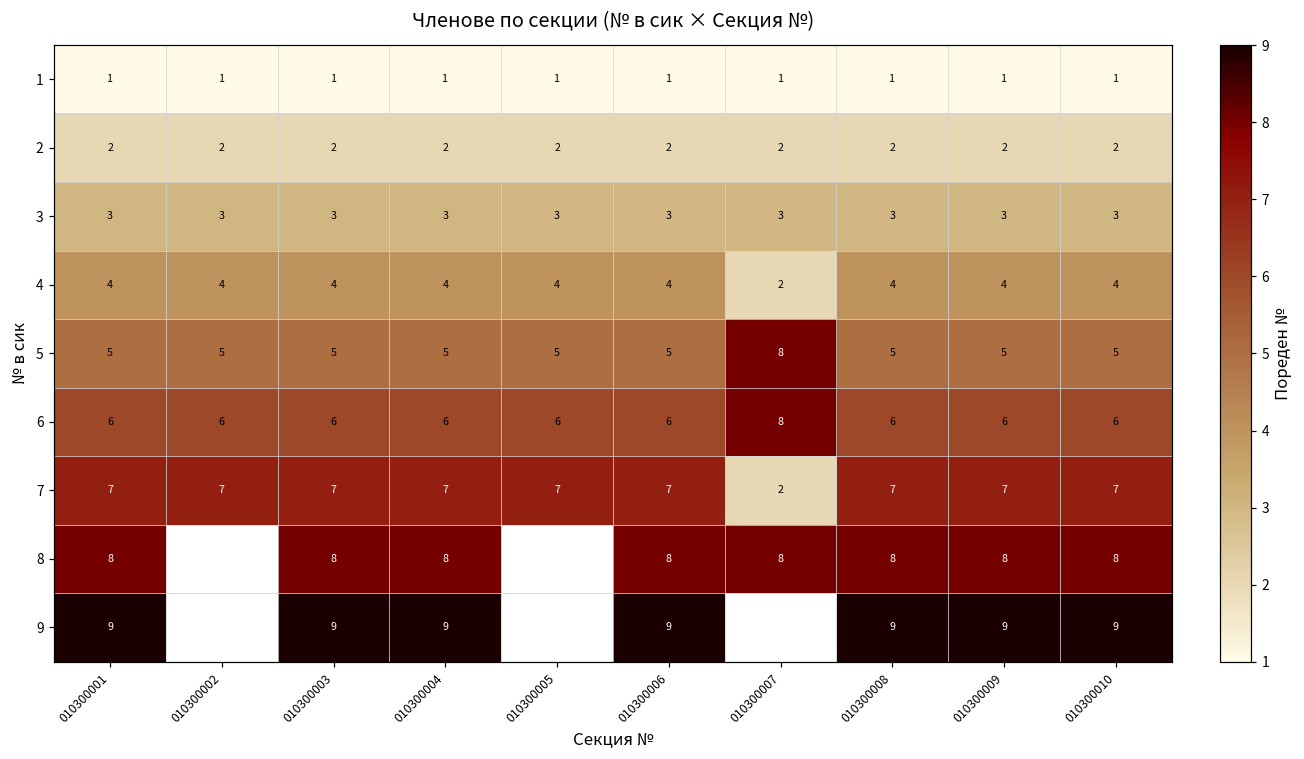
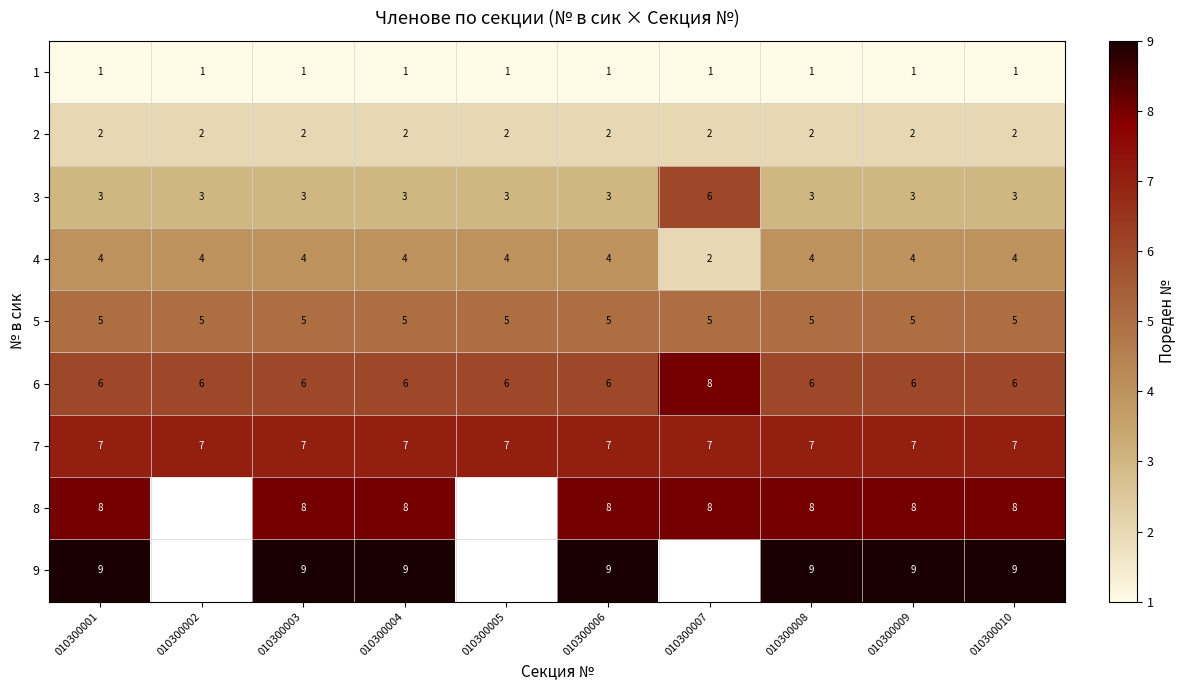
  {
    "1": {
      "010300001": 1,
      "010300002": 1,
      "010300003": 1,
      "010300004": 1,
      "010300005": 1,
      "010300006": 1,
      "010300007": 1,
      "010300008": 1,
      "010300009": 1,
      "010300010": 1
    },
    "2": {
      "010300001": 2,
      "010300002": 2,
      "010300003": 2,
      "010300004": 2,
      "010300005": 2,
      "010300006": 2,
      "010300007": 2,
      "010300008": 2,
      "010300009": 2,
      "010300010": 2
    },
    "3": {
      "010300001": 3,
      "010300002": 3,
      "010300003": 3,
      "010300004": 3,
      "010300005": 3,
      "010300006": 3,
-     "010300007": 3,
+     "010300007": 6,
      "010300008": 3,
      "010300009": 3,
      "010300010": 3
    },
    "4": {
      "010300001": 4,
      "010300002": 4,
      "010300003": 4,
      "010300004": 4,
      "010300005": 4,
      "010300006": 4,
      "010300007": 2,
      "010300008": 4,
      "010300009": 4,
      "010300010": 4
    },
    "5": {
      "010300001": 5,
      "010300002": 5,
      "010300003": 5,
      "010300004": 5,
      "010300005": 5,
      "010300006": 5,
-     "010300007": 8,
+     "010300007": 5,
      "010300008": 5,
      "010300009": 5,
      "010300010": 5
    },
    "6": {
      "010300001": 6,
      "010300002": 6,
      "010300003": 6,
      "010300004": 6,
      "010300005": 6,
      "010300006": 6,
      "010300007": 8,
      "010300008": 6,
      "010300009": 6,
      "010300010": 6
    },
    "7": {
      "010300001": 7,
      "010300002": 7,
      "010300003": 7,
      "010300004": 7,
      "010300005": 7,
      "010300006": 7,
-     "010300007": 2,
+     "010300007": 7,
      "010300008": 7,
      "010300009": 7,
      "010300010": 7
    },
    "8": {
      "010300001": 8,
      "010300003": 8,
      "010300004": 8,
      "010300006": 8,
      "010300007": 8,
      "010300008": 8,
      "010300009": 8,
      "010300010": 8
    },
    "9": {
      "010300001": 9,
      "010300003": 9,
      "010300004": 9,
      "010300006": 9,
      "010300008": 9,
      "010300009": 9,
      "010300010": 9
    }
  }
